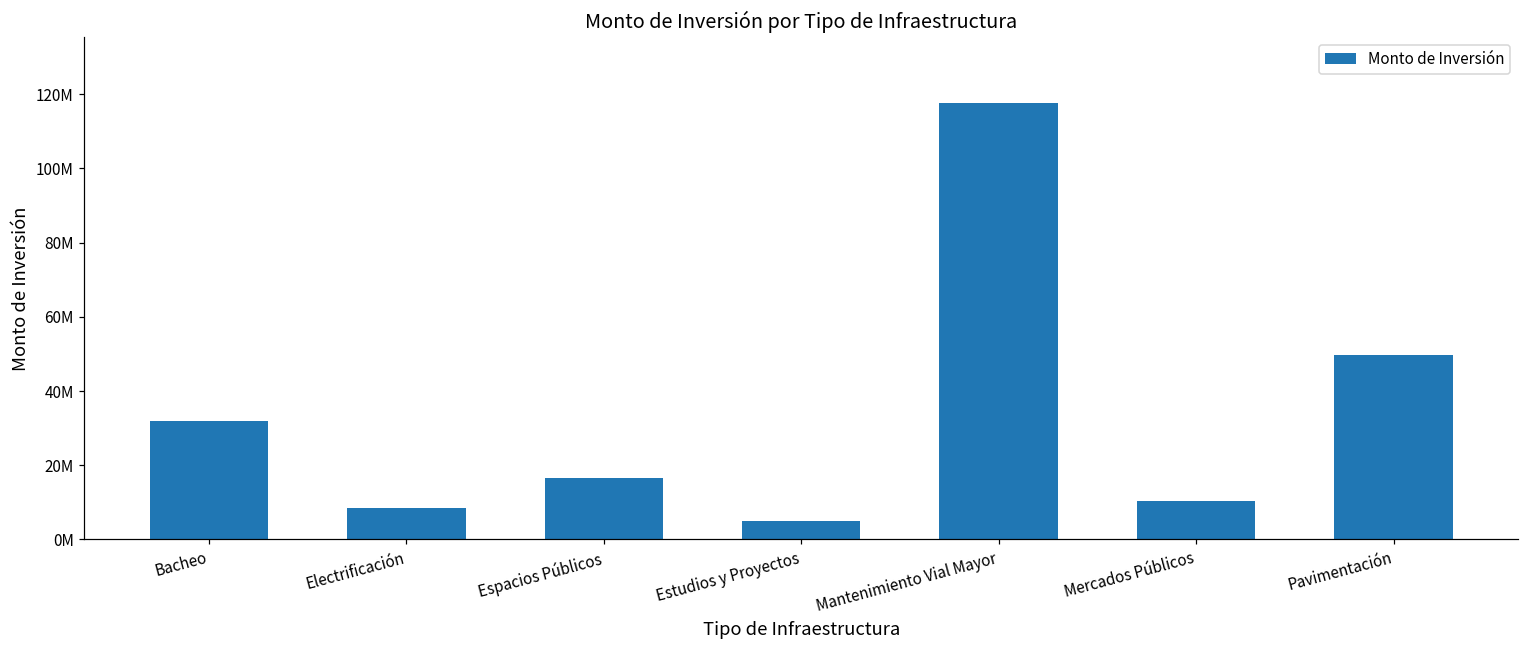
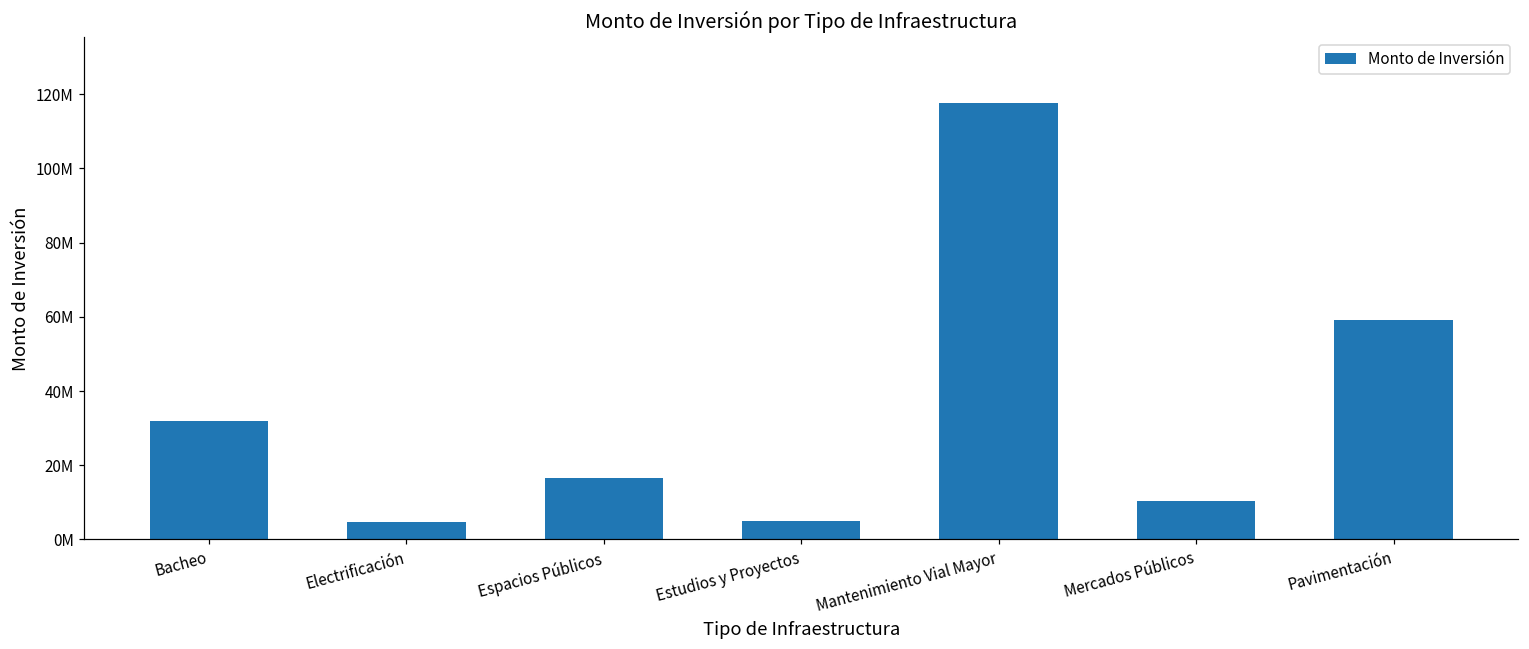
  {
    "Bacheo": 32000000,
-   "Electrificación": 8000000,
+   "Electrificación": 5000000,
    "Espacios Públicos": 16000000,
    "Estudios y Proyectos": 5000000,
    "Mantenimiento Vial Mayor": 118000000,
    "Mercados Públicos": 10000000,
-   "Pavimentación": 50000000
+   "Pavimentación": 59000000
  }
